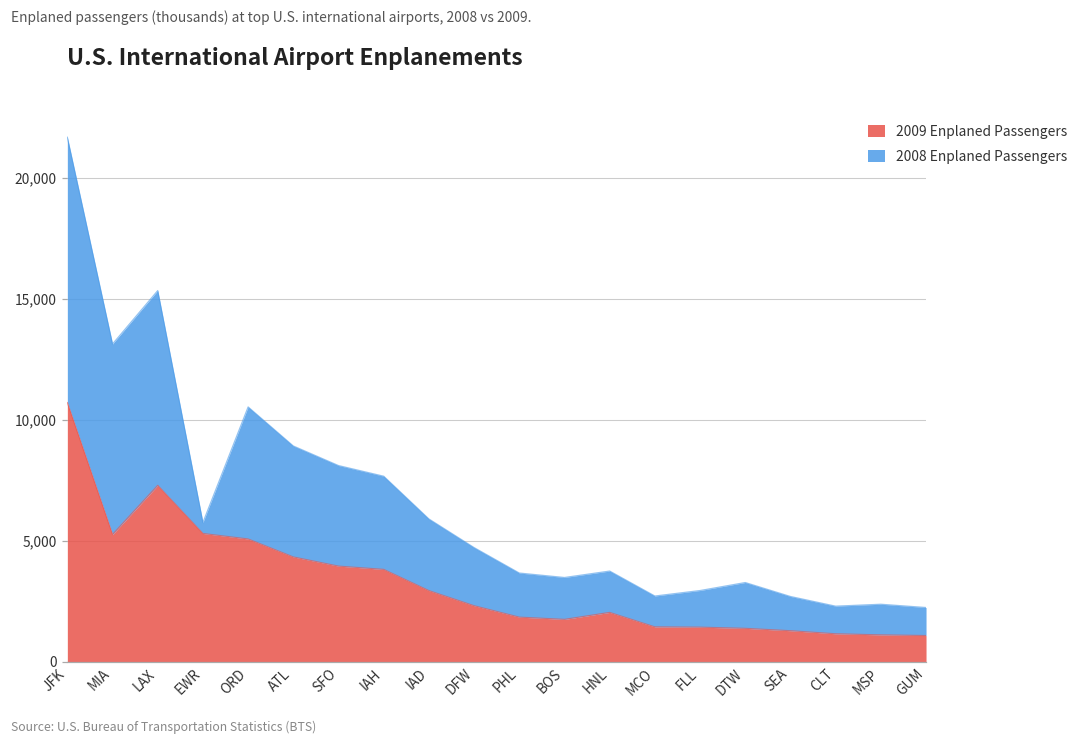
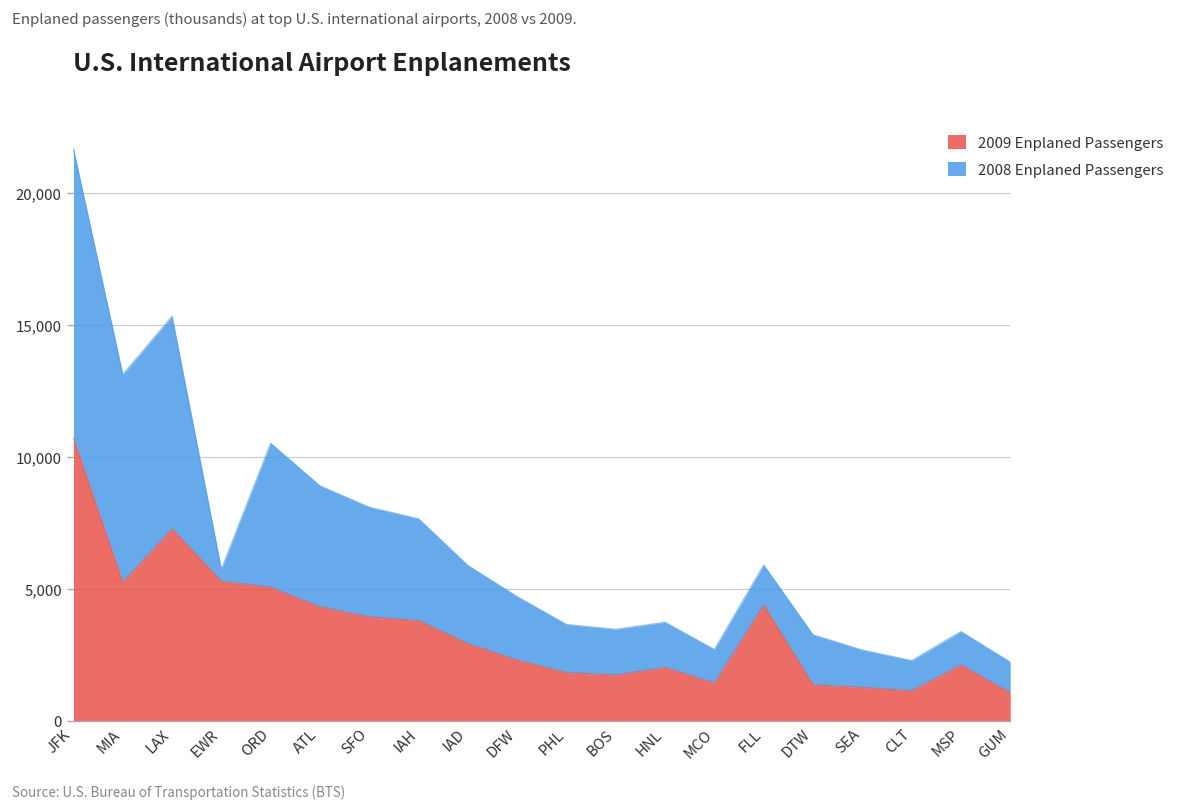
  {
    "2009 Enplaned Passengers": {
      "JFK": "10,700",
      "MIA": "5,300",
      "LAX": "7,300",
      "EWR": "5,300",
      "ORD": "5,100",
      "ATL": "4,300",
      "SFO": "3,900",
      "IAH": "3,800",
      "IAD": "2,900",
      "DFW": "2,300",
      "PHL": "1,800",
      "BOS": "1,700",
      "HNL": "2,000",
      "MCO": "1,400",
-     "FLL": "1,400",
+     "FLL": "4,400",
      "DTW": "1,400",
      "SEA": "1,300",
      "CLT": "1,200",
-     "MSP": "1,100",
+     "MSP": "2,100",
      "GUM": "1,100"
    },
    "2008 Enplaned Passengers": {
      "JFK": "11,000",
      "MIA": "7,900",
      "LAX": "8,000",
      "EWR": "500",
      "ORD": "5,500",
      "ATL": "4,600",
      "SFO": "4,200",
      "IAH": "3,900",
      "IAD": "3,000",
      "DFW": "2,400",
      "PHL": "1,800",
      "BOS": "1,700",
      "HNL": "1,700",
      "MCO": "1,300",
      "FLL": "1,500",
      "DTW": "1,900",
      "SEA": "1,400",
      "CLT": "1,100",
      "MSP": "1,300",
      "GUM": "1,200"
    }
  }
